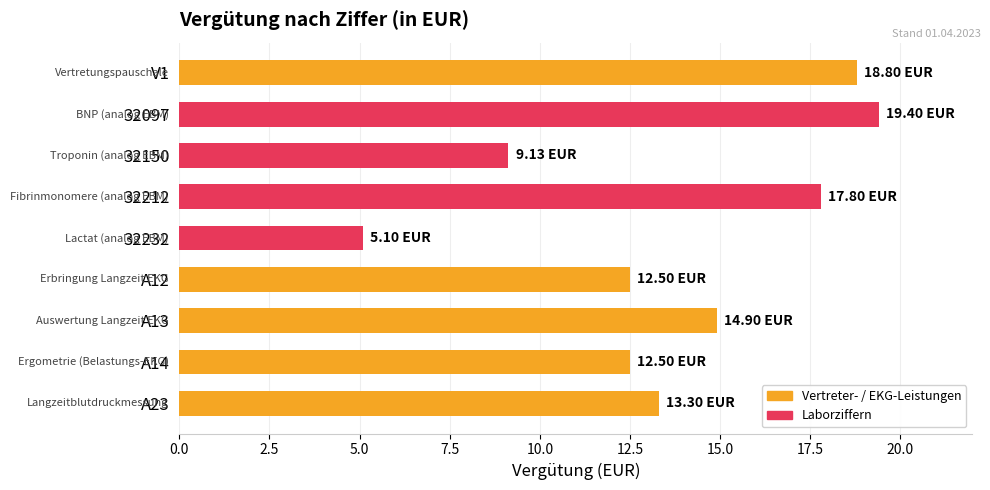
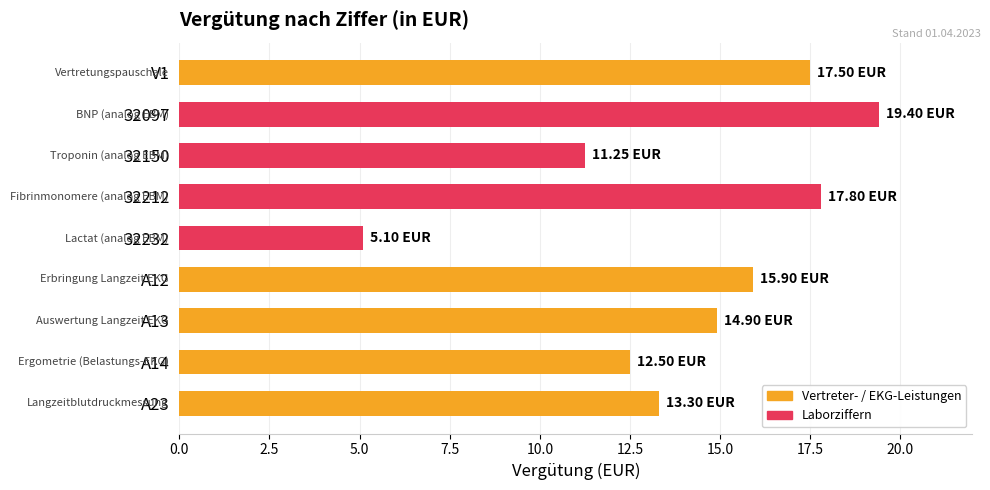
  {
-   "V1": 18.80,
+   "V1": 17.50,
    "32097": 19.40,
-   "32150": 9.13,
+   "32150": 11.25,
    "32212": 17.80,
    "32232": 5.10,
-   "A12": 12.50,
+   "A12": 15.90,
    "A13": 14.90,
    "A14": 12.50,
    "A23": 13.30
  }
